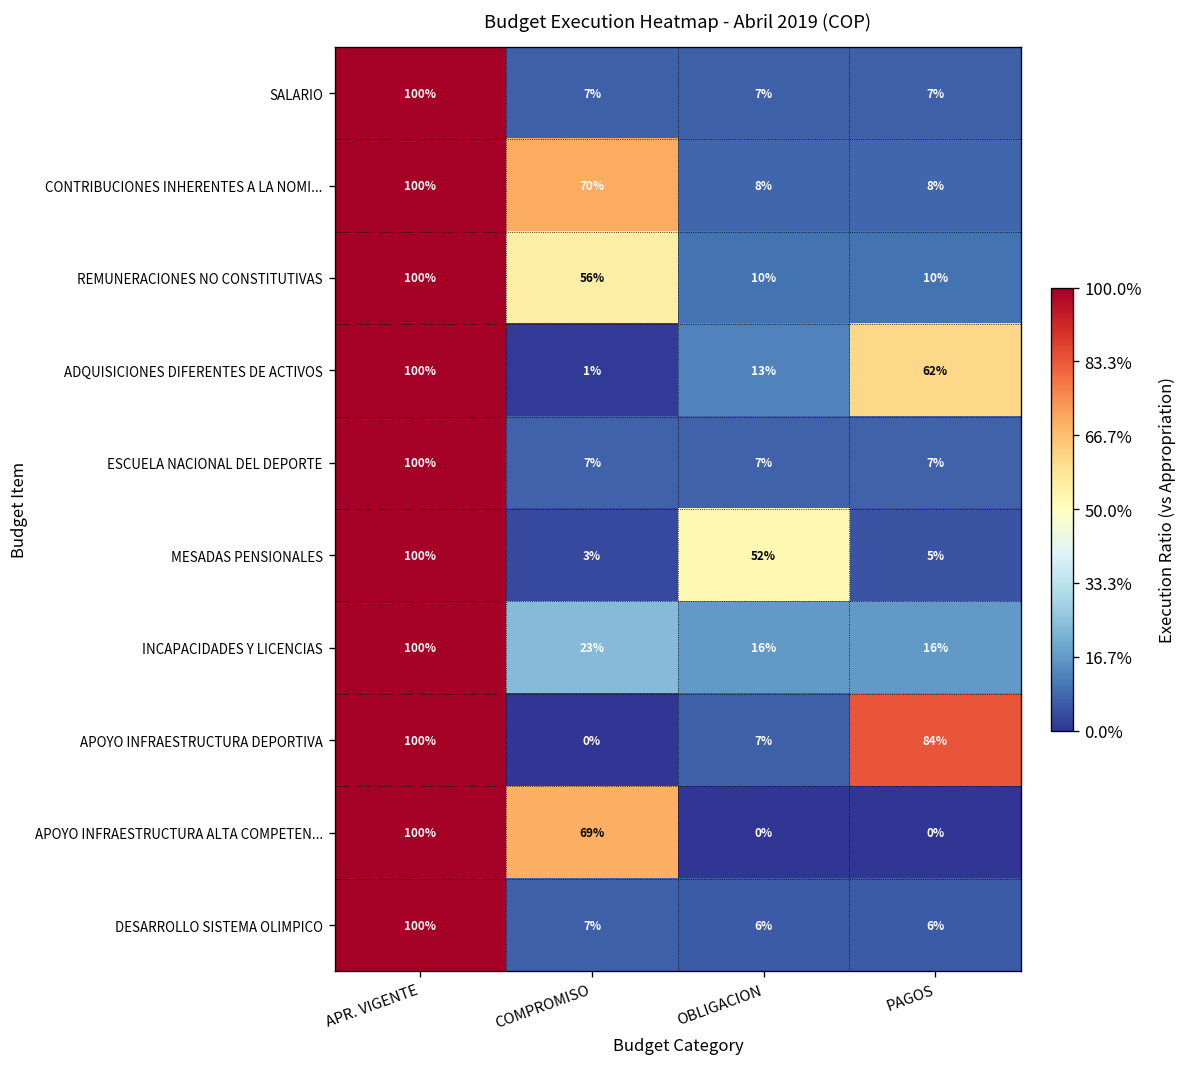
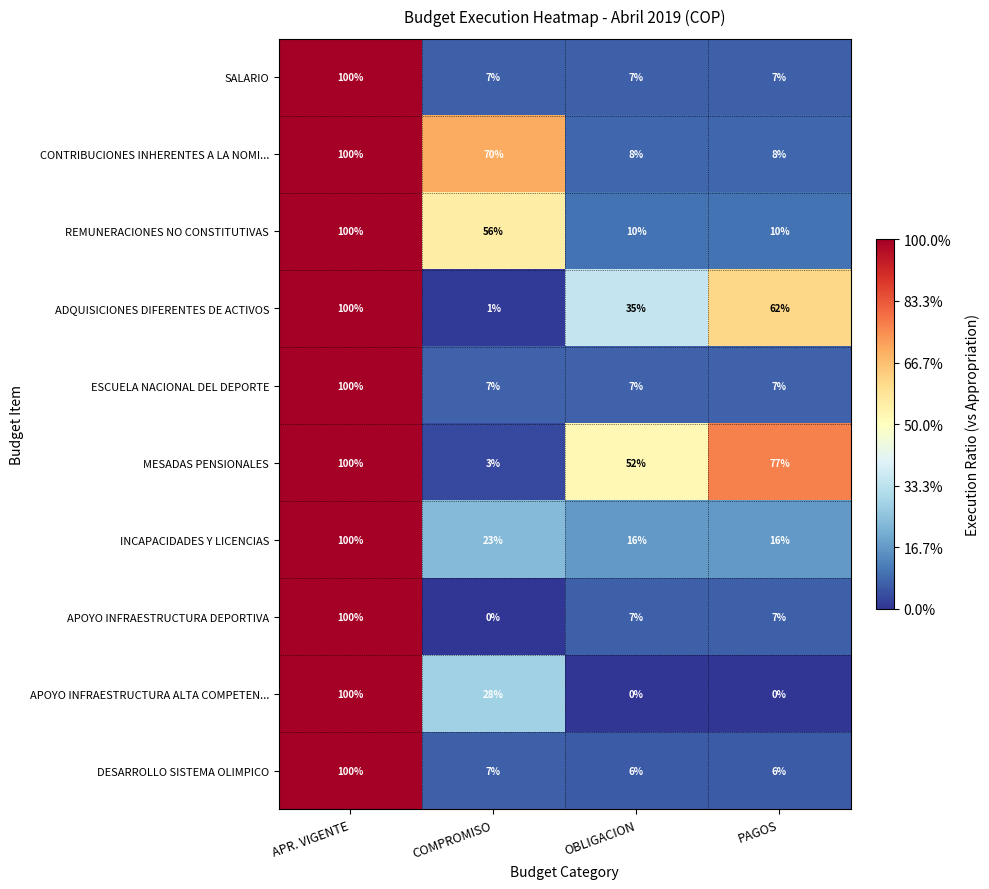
  {
    "SALARIO": {
      "APR. VIGENTE": "100%",
      "COMPROMISO": "7%",
      "OBLIGACION": "7%",
      "PAGOS": "7%"
    },
    "CONTRIBUCIONES INHERENTES A LA NOMI...": {
      "APR. VIGENTE": "100%",
      "COMPROMISO": "70%",
      "OBLIGACION": "8%",
      "PAGOS": "8%"
    },
    "REMUNERACIONES NO CONSTITUTIVAS": {
      "APR. VIGENTE": "100%",
      "COMPROMISO": "56%",
      "OBLIGACION": "10%",
      "PAGOS": "10%"
    },
    "ADQUISICIONES DIFERENTES DE ACTIVOS": {
      "APR. VIGENTE": "100%",
      "COMPROMISO": "1%",
-     "OBLIGACION": "13%",
+     "OBLIGACION": "35%",
      "PAGOS": "62%"
    },
    "ESCUELA NACIONAL DEL DEPORTE": {
      "APR. VIGENTE": "100%",
      "COMPROMISO": "7%",
      "OBLIGACION": "7%",
      "PAGOS": "7%"
    },
    "MESADAS PENSIONALES": {
      "APR. VIGENTE": "100%",
      "COMPROMISO": "3%",
      "OBLIGACION": "52%",
-     "PAGOS": "5%"
+     "PAGOS": "77%"
    },
    "INCAPACIDADES Y LICENCIAS": {
      "APR. VIGENTE": "100%",
      "COMPROMISO": "23%",
      "OBLIGACION": "16%",
      "PAGOS": "16%"
    },
    "APOYO INFRAESTRUCTURA DEPORTIVA": {
      "APR. VIGENTE": "100%",
      "COMPROMISO": "0%",
      "OBLIGACION": "7%",
-     "PAGOS": "84%"
+     "PAGOS": "7%"
    },
    "APOYO INFRAESTRUCTURA ALTA COMPETEN...": {
      "APR. VIGENTE": "100%",
-     "COMPROMISO": "69%",
+     "COMPROMISO": "28%",
      "OBLIGACION": "0%",
      "PAGOS": "0%"
    },
    "DESARROLLO SISTEMA OLIMPICO": {
      "APR. VIGENTE": "100%",
      "COMPROMISO": "7%",
      "OBLIGACION": "6%",
      "PAGOS": "6%"
    }
  }
